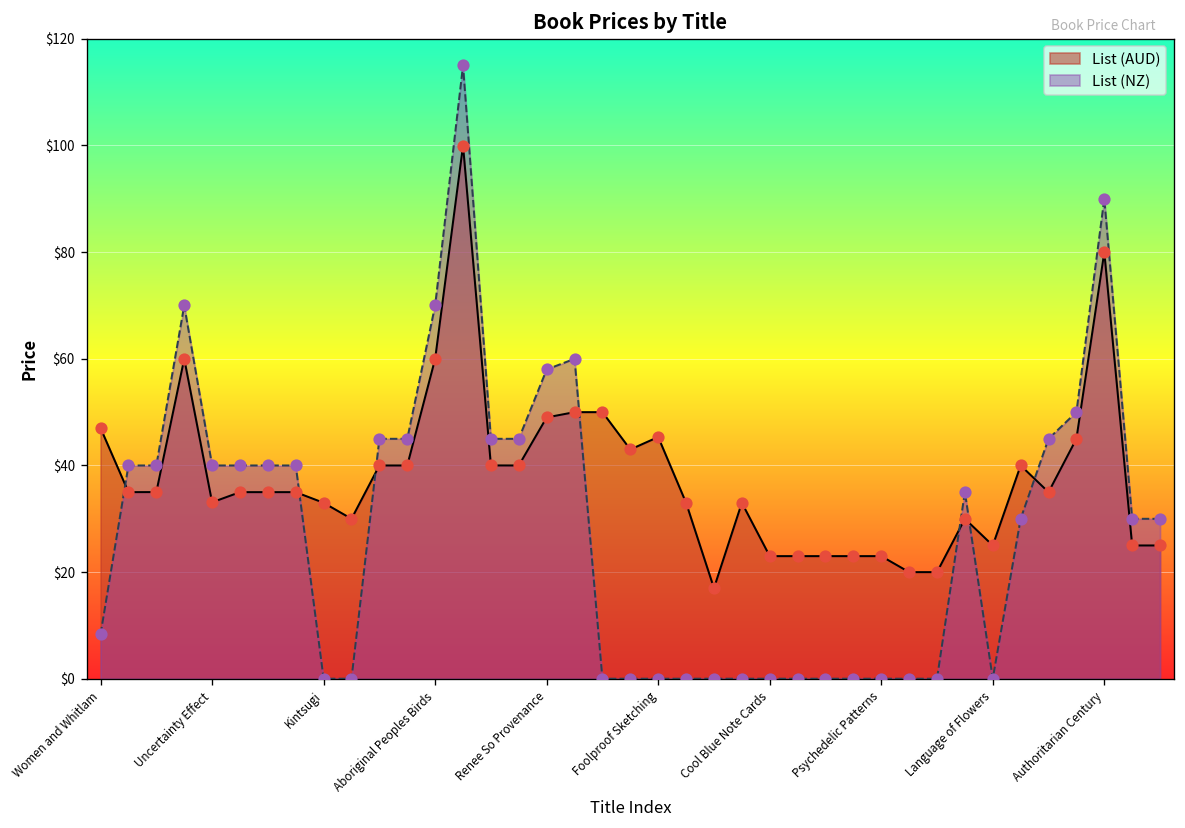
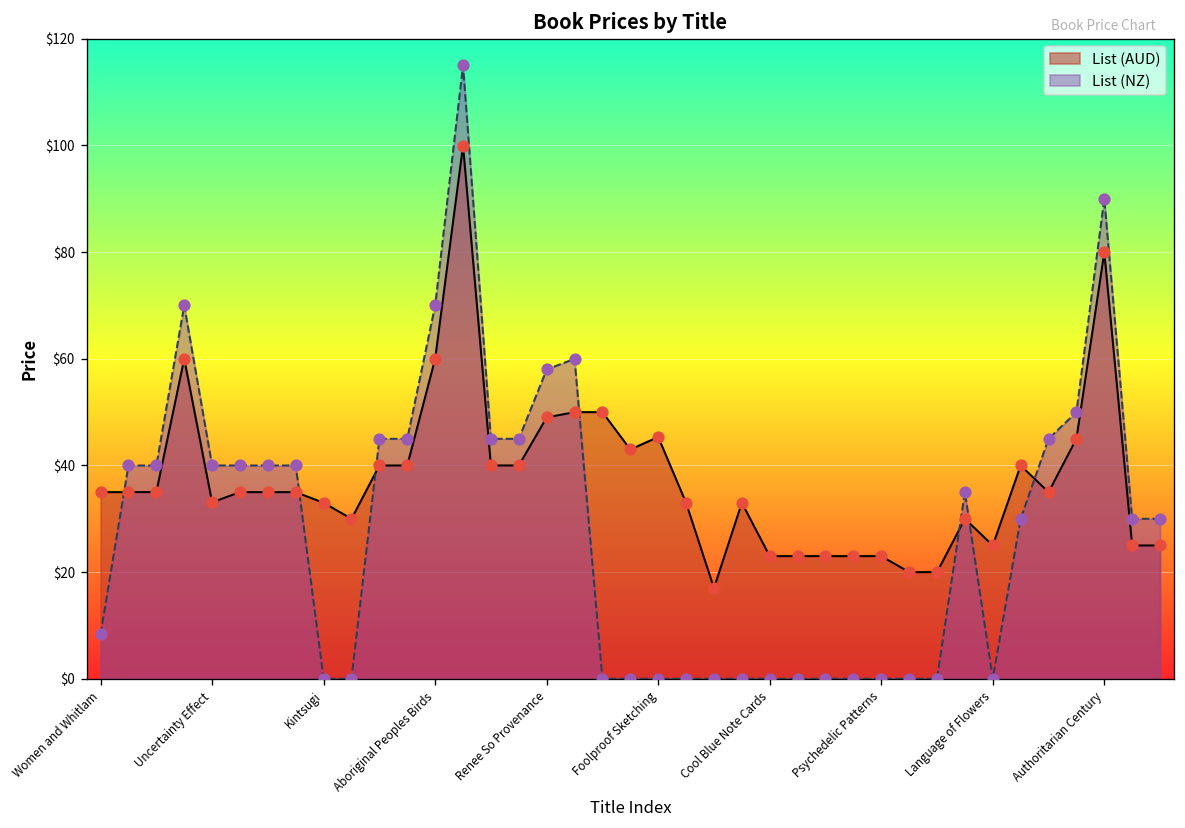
  {
    "List (AUD)": {
-     "Women and Whitlam": "$47",
+     "Women and Whitlam": "$35",
      "Uncertainty Effect": "$33",
      "Kintsugi": "$33",
      "Aboriginal Peoples Birds": "$60",
      "Renee So Provenance": "$49",
      "Foolproof Sketching": "$45",
      "Cool Blue Note Cards": "$23",
      "Psychedelic Patterns": "$23",
      "Language of Flowers": "$25",
      "Authoritarian Century": "$80"
    },
    "List (NZ)": {
      "Women and Whitlam": "$8",
      "Uncertainty Effect": "$40",
      "Kintsugi": "$0",
      "Aboriginal Peoples Birds": "$70",
      "Renee So Provenance": "$58",
      "Foolproof Sketching": "$0",
      "Cool Blue Note Cards": "$0",
      "Psychedelic Patterns": "$0",
      "Language of Flowers": "$0",
      "Authoritarian Century": "$90"
    }
  }
